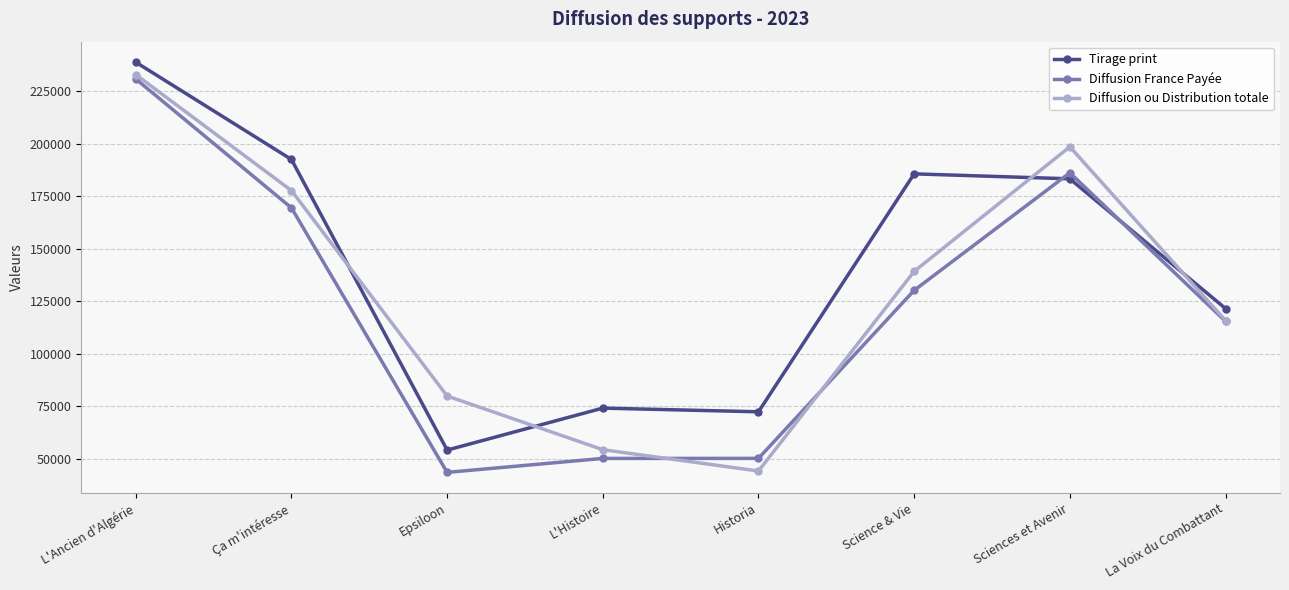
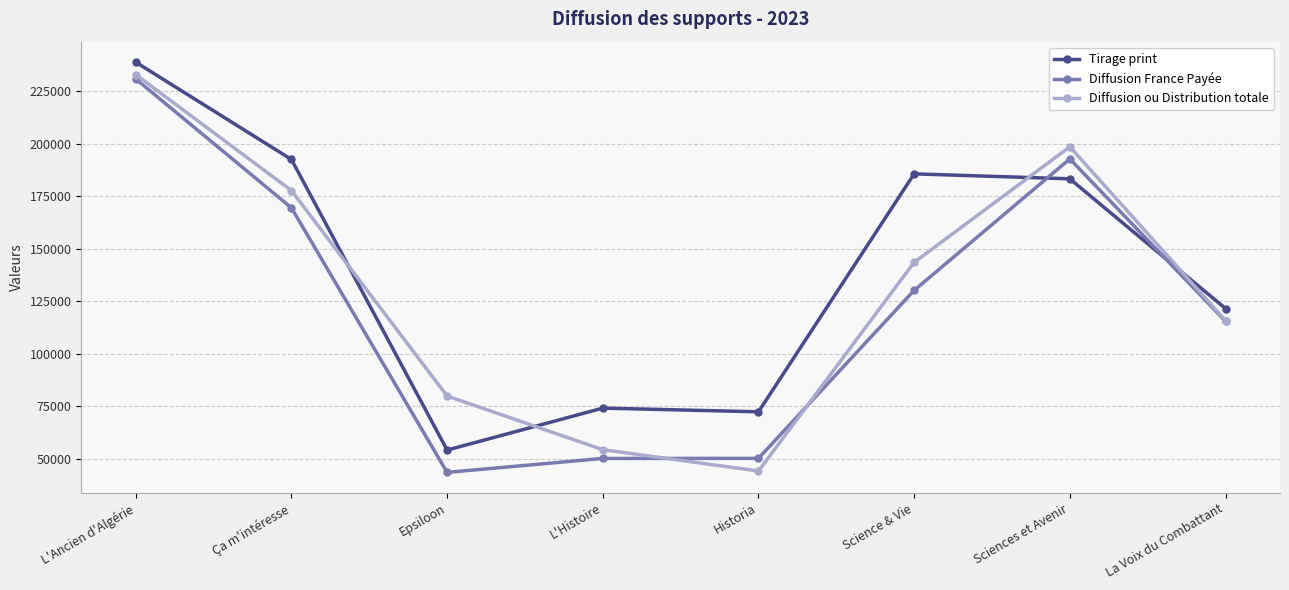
  {
    "Tirage print": {
      "L'Ancien d'Algérie": 239000,
      "Ça m'intéresse": 192000,
      "Epsiloon": 54000,
      "L'Histoire": 74000,
      "Historia": 72000,
      "Science & Vie": 186000,
      "Sciences et Avenir": 183000,
      "La Voix du Combattant": 121000
    },
    "Diffusion France Payée": {
      "L'Ancien d'Algérie": 231000,
      "Ça m'intéresse": 169000,
      "Epsiloon": 43000,
      "L'Histoire": 50000,
      "Historia": 50000,
      "Science & Vie": 130000,
-     "Sciences et Avenir": 186000
+     "Sciences et Avenir": 193000
    },
    "Diffusion ou Distribution totale": {
      "L'Ancien d'Algérie": 233000,
      "Ça m'intéresse": 178000,
      "Epsiloon": 80000,
      "L'Histoire": 54000,
      "Historia": 44000,
-     "Science & Vie": 139000,
+     "Science & Vie": 143000,
      "Sciences et Avenir": 199000
    }
  }
